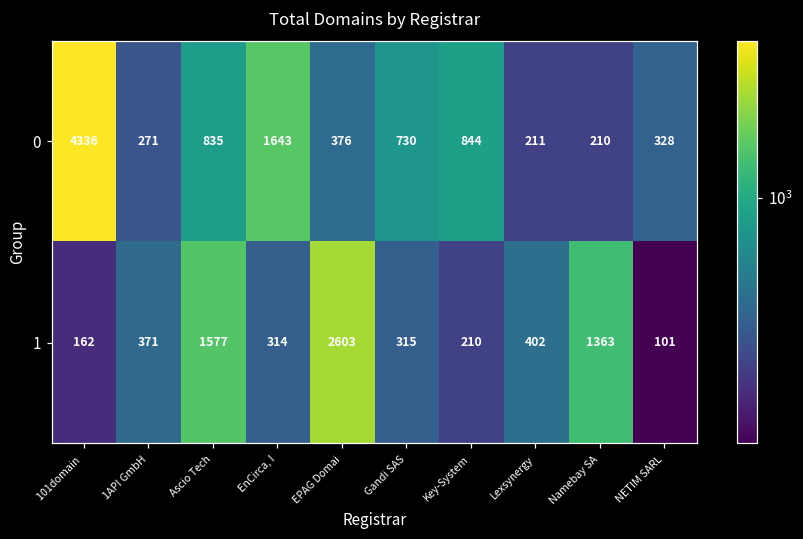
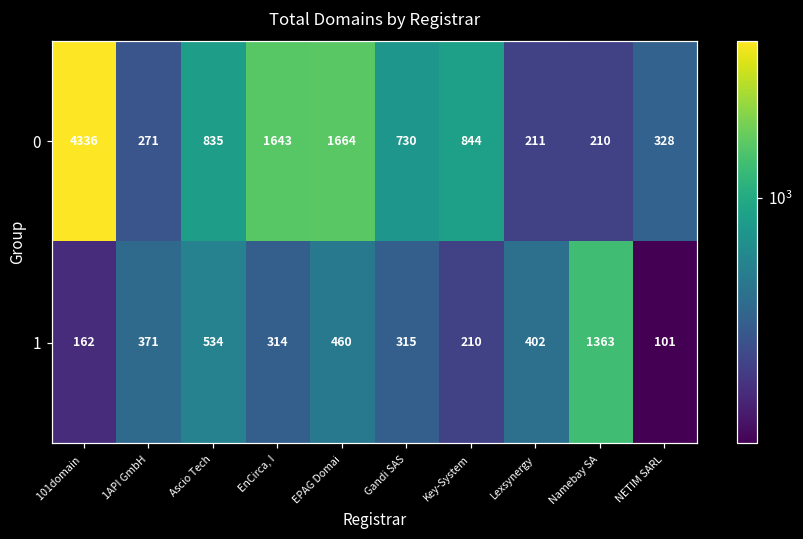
  {
    "0": {
      "101domain": 4336,
      "1API GmbH": 271,
      "Ascio Tech": 835,
      "EnCirca, I": 1643,
-     "EPAG Domai": 376,
+     "EPAG Domai": 1664,
      "Gandi SAS": 730,
      "Key-System": 844,
      "Lexsynergy": 211,
      "Namebay SA": 210,
      "NETIM SARL": 328
    },
    "1": {
      "101domain": 162,
      "1API GmbH": 371,
-     "Ascio Tech": 1577,
+     "Ascio Tech": 534,
      "EnCirca, I": 314,
-     "EPAG Domai": 2603,
+     "EPAG Domai": 460,
      "Gandi SAS": 315,
      "Key-System": 210,
      "Lexsynergy": 402,
      "Namebay SA": 1363,
      "NETIM SARL": 101
    }
  }
